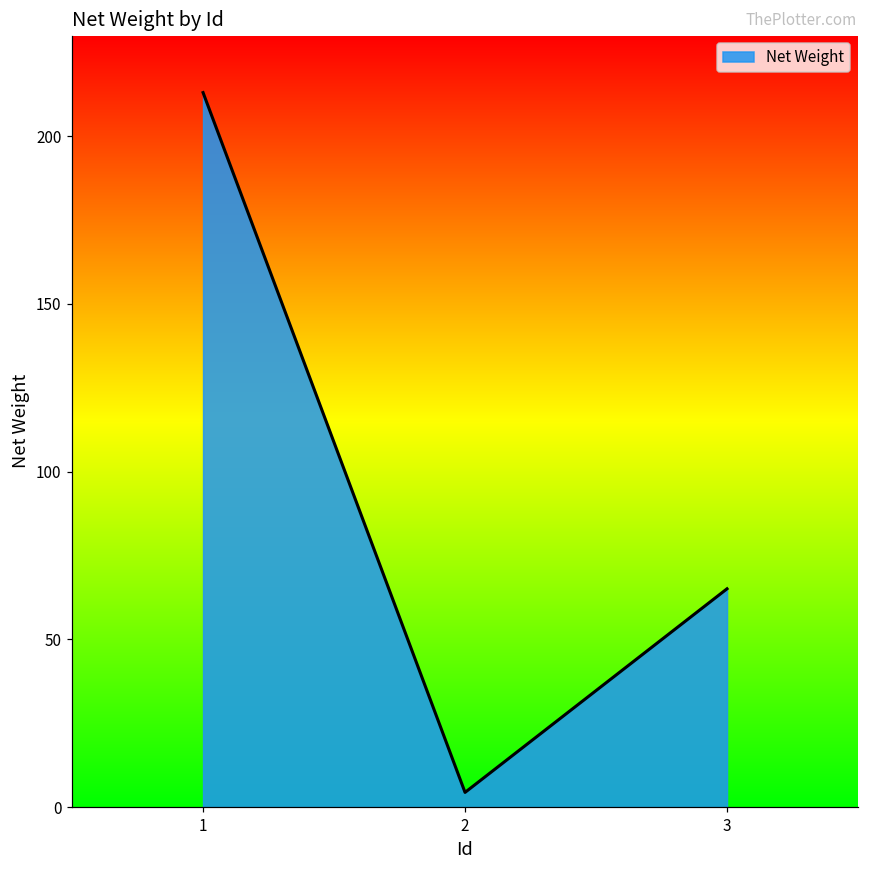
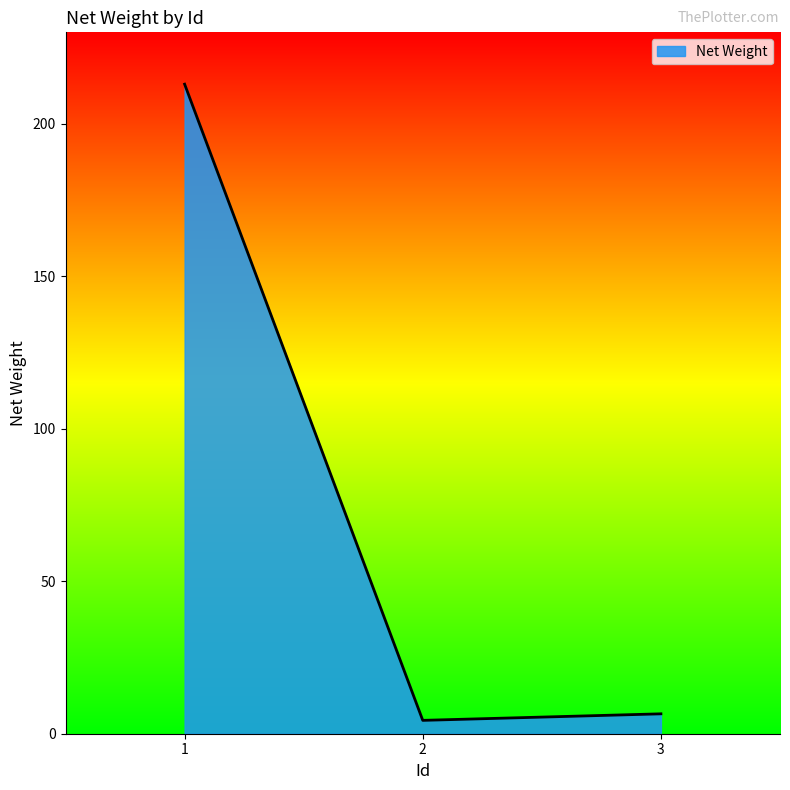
  {
    "1": 213,
    "2": 4,
-   "3": 65
+   "3": 7
  }
